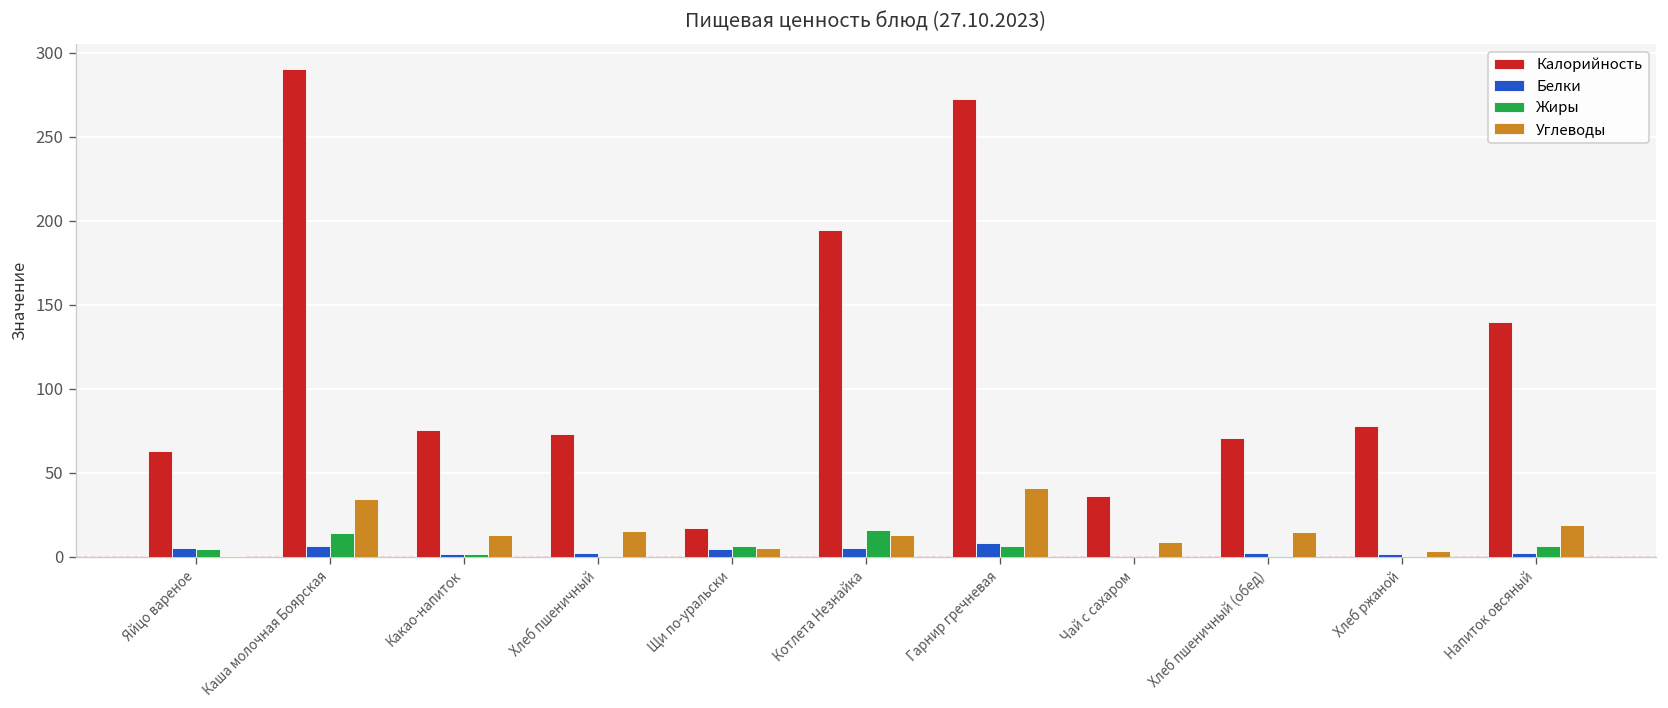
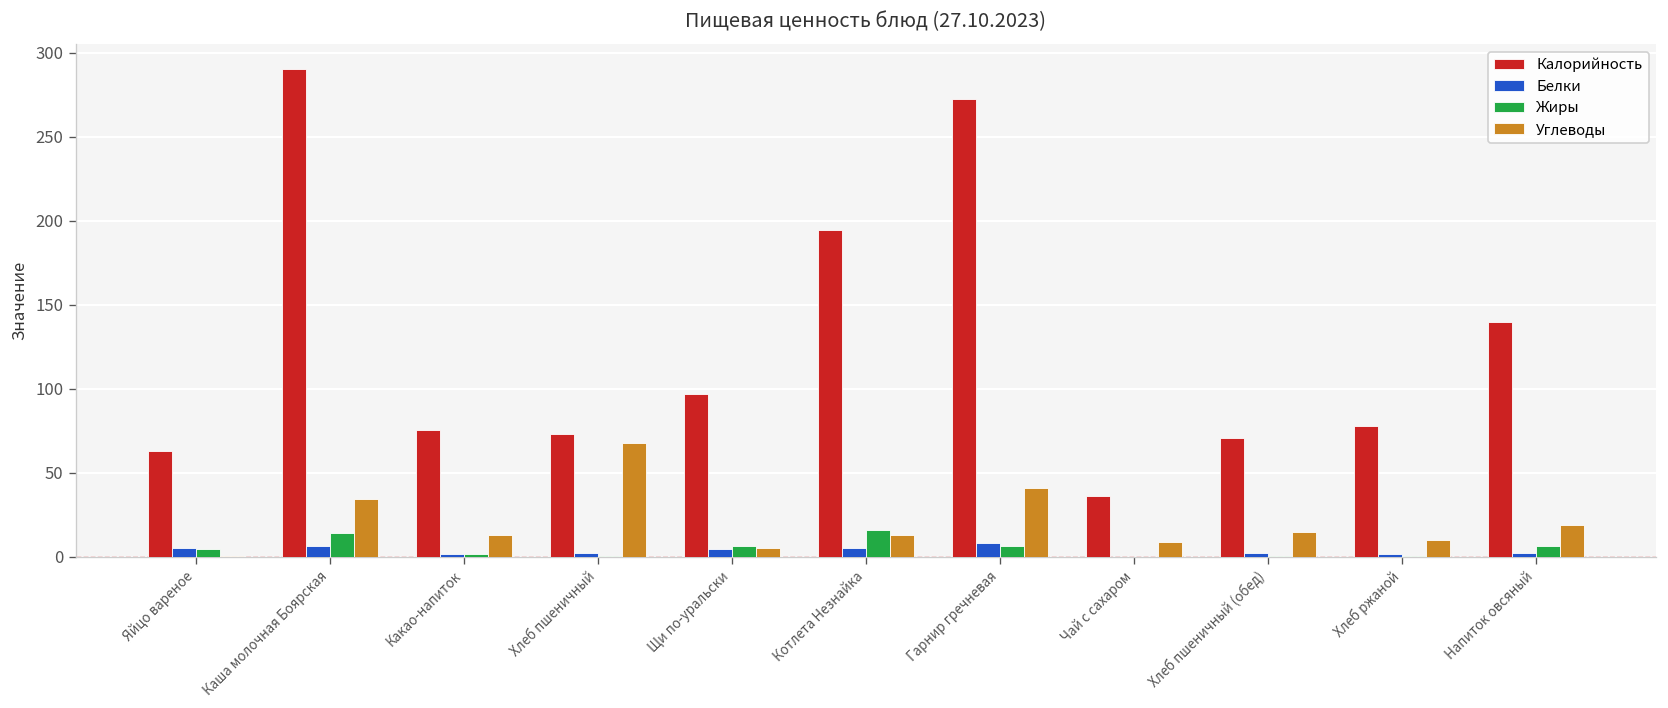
  {
    "Калорийность": {
      "Яйцо вареное": 63,
      "Каша молочная Боярская": 291,
      "Какао-напиток": 75,
      "Хлеб пшеничный": 73,
-     "Щи по-уральски": 17,
+     "Щи по-уральски": 97,
      "Котлета Незнайка": 195,
      "Гарнир гречневая": 272,
      "Чай с сахаром": 36,
      "Хлеб пшеничный (обед)": 70,
      "Хлеб ржаной": 78,
      "Напиток овсяный": 140
    },
    "Белки": {
      "Яйцо вареное": 5,
      "Каша молочная Боярская": 6,
      "Какао-напиток": 2,
      "Хлеб пшеничный": 2,
      "Щи по-уральски": 5,
      "Котлета Незнайка": 5,
      "Гарнир гречневая": 8,
      "Чай с сахаром": 0,
      "Хлеб пшеничный (обед)": 2,
      "Напиток овсяный": 2
    },
    "Жиры": {
      "Яйцо вареное": 5,
      "Каша молочная Боярская": 14,
      "Щи по-уральски": 6,
      "Котлета Незнайка": 16,
      "Гарнир гречневая": 6,
      "Чай с сахаром": 0,
      "Напиток овсяный": 6
    },
    "Углеводы": {
      "Каша молочная Боярская": 34,
      "Какао-напиток": 13,
-     "Хлеб пшеничный": 15,
+     "Хлеб пшеничный": 68,
      "Щи по-уральски": 5,
      "Котлета Незнайка": 13,
      "Гарнир гречневая": 41,
      "Чай с сахаром": 9,
      "Хлеб пшеничный (обед)": 15,
-     "Хлеб ржаной": 4,
+     "Хлеб ржаной": 10,
      "Напиток овсяный": 19
    }
  }
